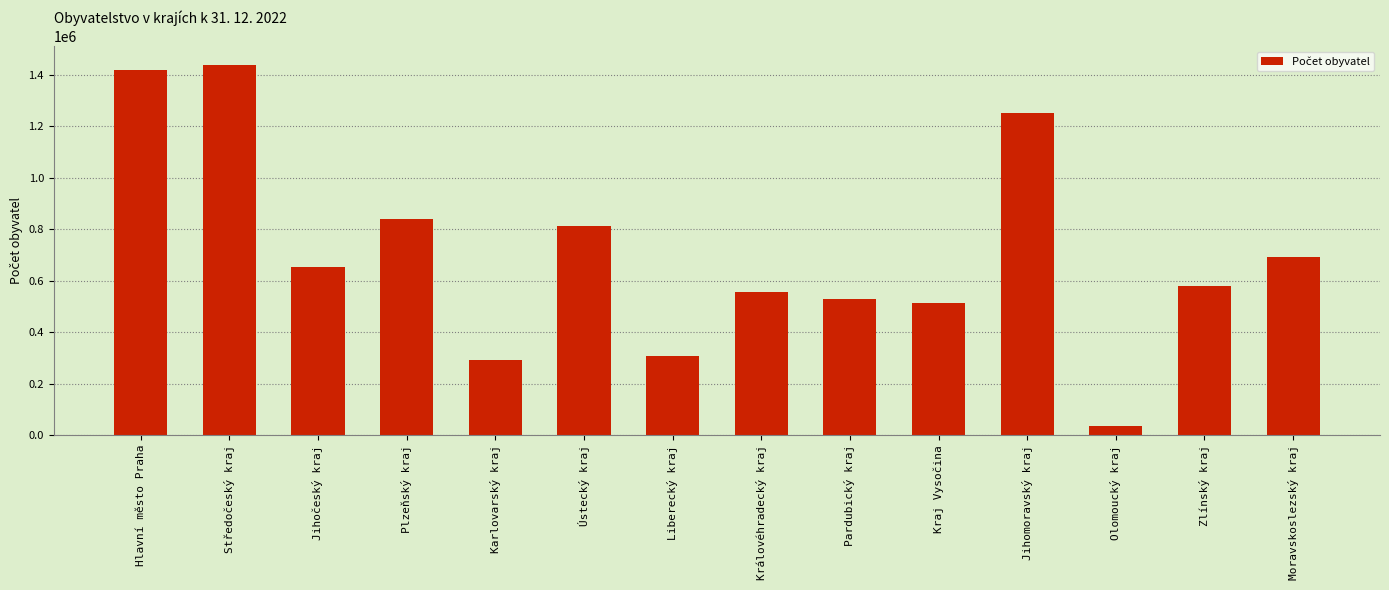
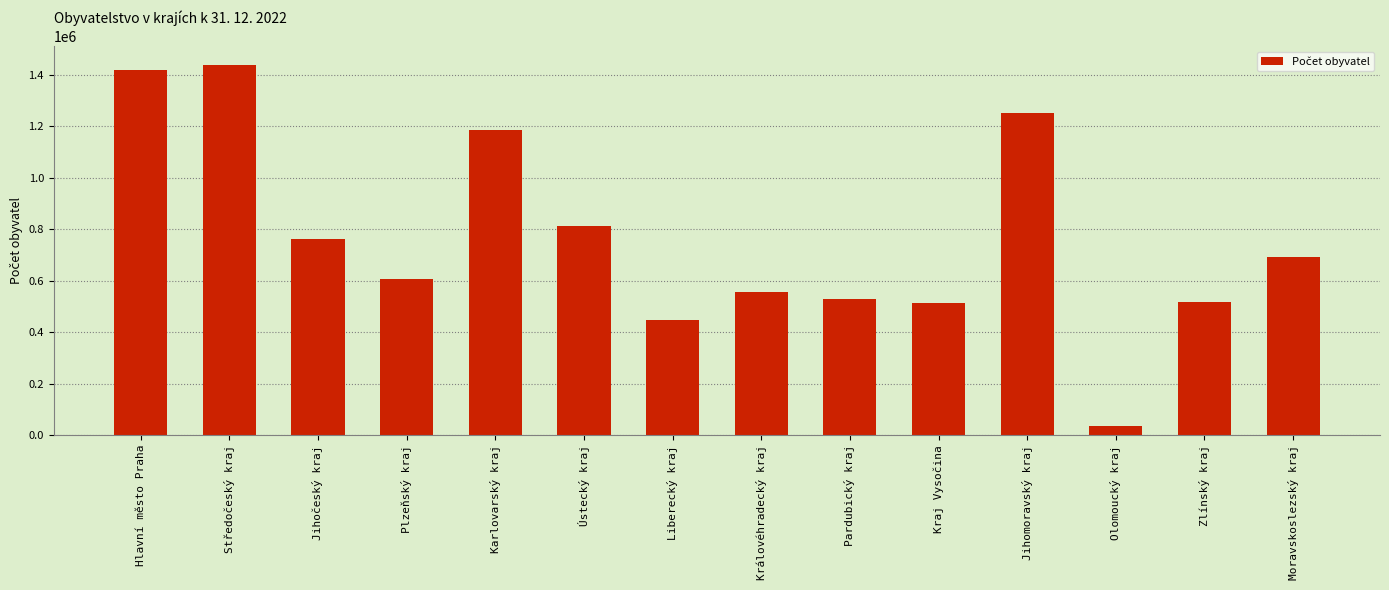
  {
    "Hlavní město Praha": 1420000,
    "Středočeský kraj": 1440000,
-   "Jihočeský kraj": 650000,
-   "Plzeňský kraj": 840000,
-   "Karlovarský kraj": 290000,
+   "Jihočeský kraj": 760000,
+   "Plzeňský kraj": 610000,
+   "Karlovarský kraj": 1190000,
    "Ústecký kraj": 810000,
-   "Liberecký kraj": 310000,
+   "Liberecký kraj": 450000,
    "Královéhradecký kraj": 560000,
    "Pardubický kraj": 530000,
    "Kraj Vysočina": 510000,
    "Jihomoravský kraj": 1250000,
    "Olomoucký kraj": 40000,
-   "Zlínský kraj": 580000,
+   "Zlínský kraj": 520000,
    "Moravskoslezský kraj": 690000
  }
